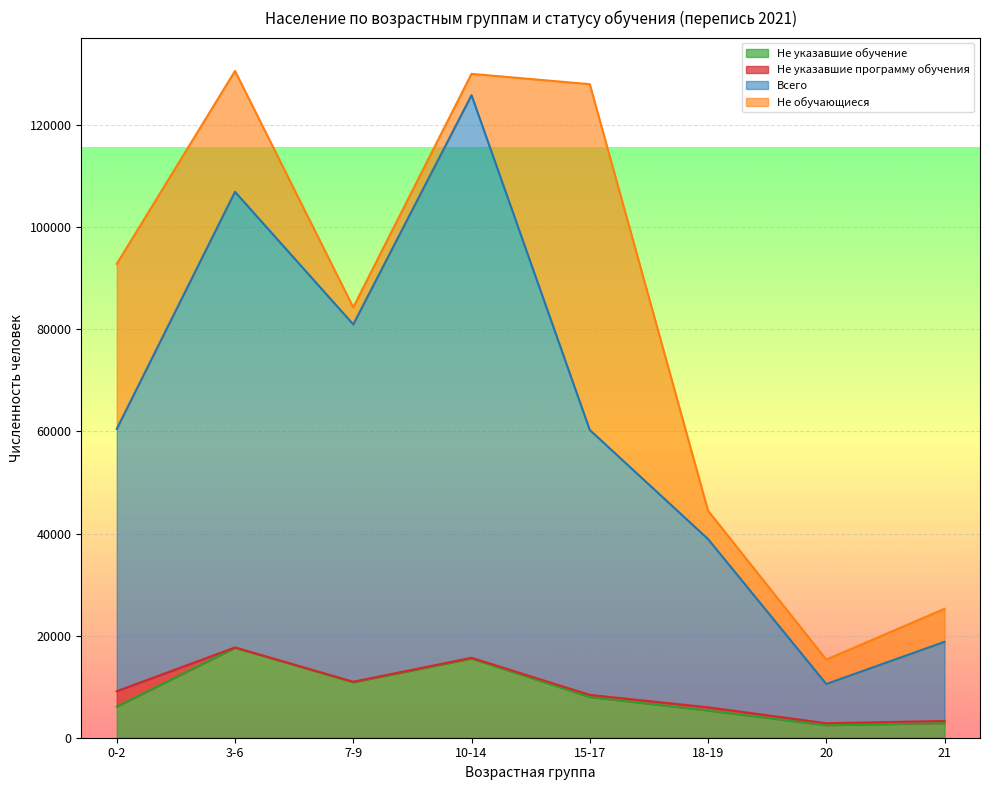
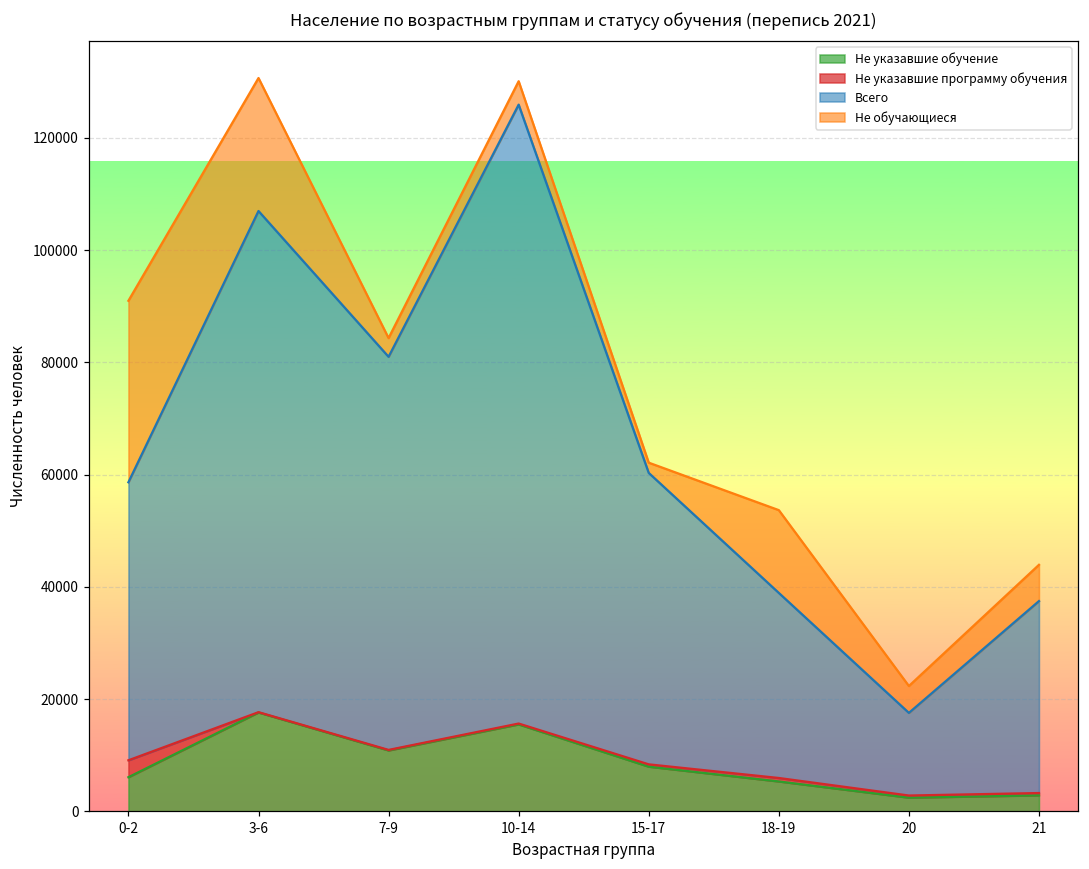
  {
    "Не указавшие обучение": {
      "0-2": 6000,
      "18-19": 5000
    },
    "Не указавшие программу обучения": {
      "0-2": 3000,
      "18-19": 1000
    },
    "Всего": {
-     "0-2": 51000,
+     "0-2": 50000,
      "3-6": 89000,
      "7-9": 70000,
      "10-14": 110000,
      "15-17": 52000,
      "18-19": 33000,
-     "20": 8000,
-     "21": 16000
+     "20": 15000,
+     "21": 34000
    },
    "Не обучающиеся": {
      "0-2": 32000,
      "3-6": 24000,
      "7-9": 3000,
      "10-14": 4000,
-     "15-17": 68000,
-     "18-19": 6000,
+     "15-17": 2000,
+     "18-19": 15000,
      "20": 5000,
      "21": 6000
    }
  }
